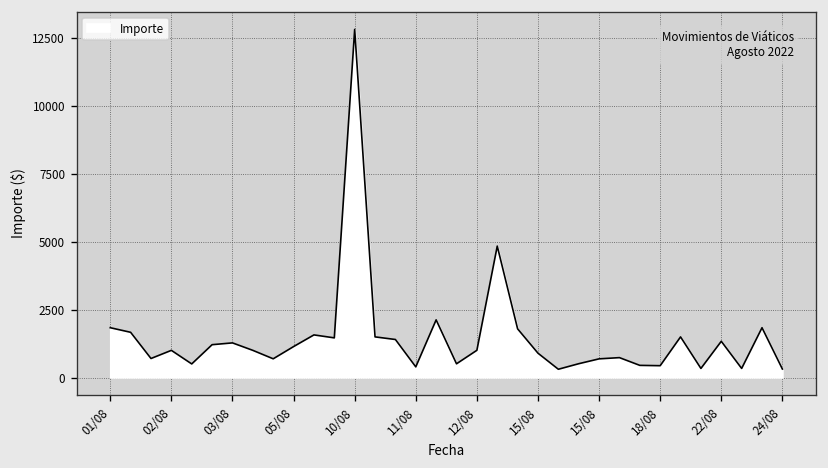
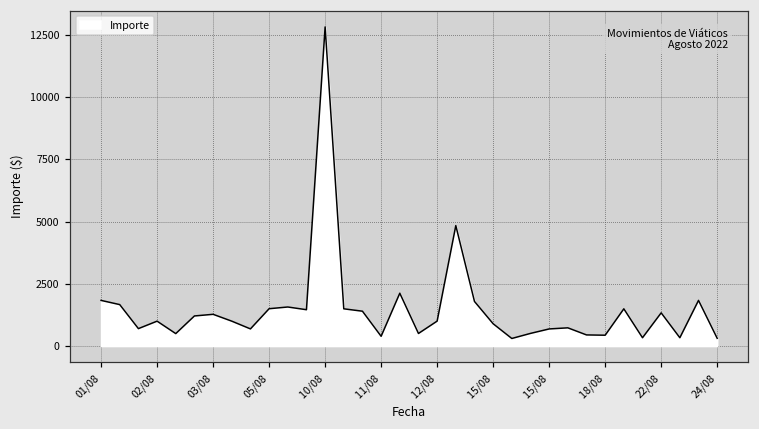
  {
-   "05/08": 1100,
+   "05/08": 1500,
    "10/08": 12800,
    "24/08": 300
  }
